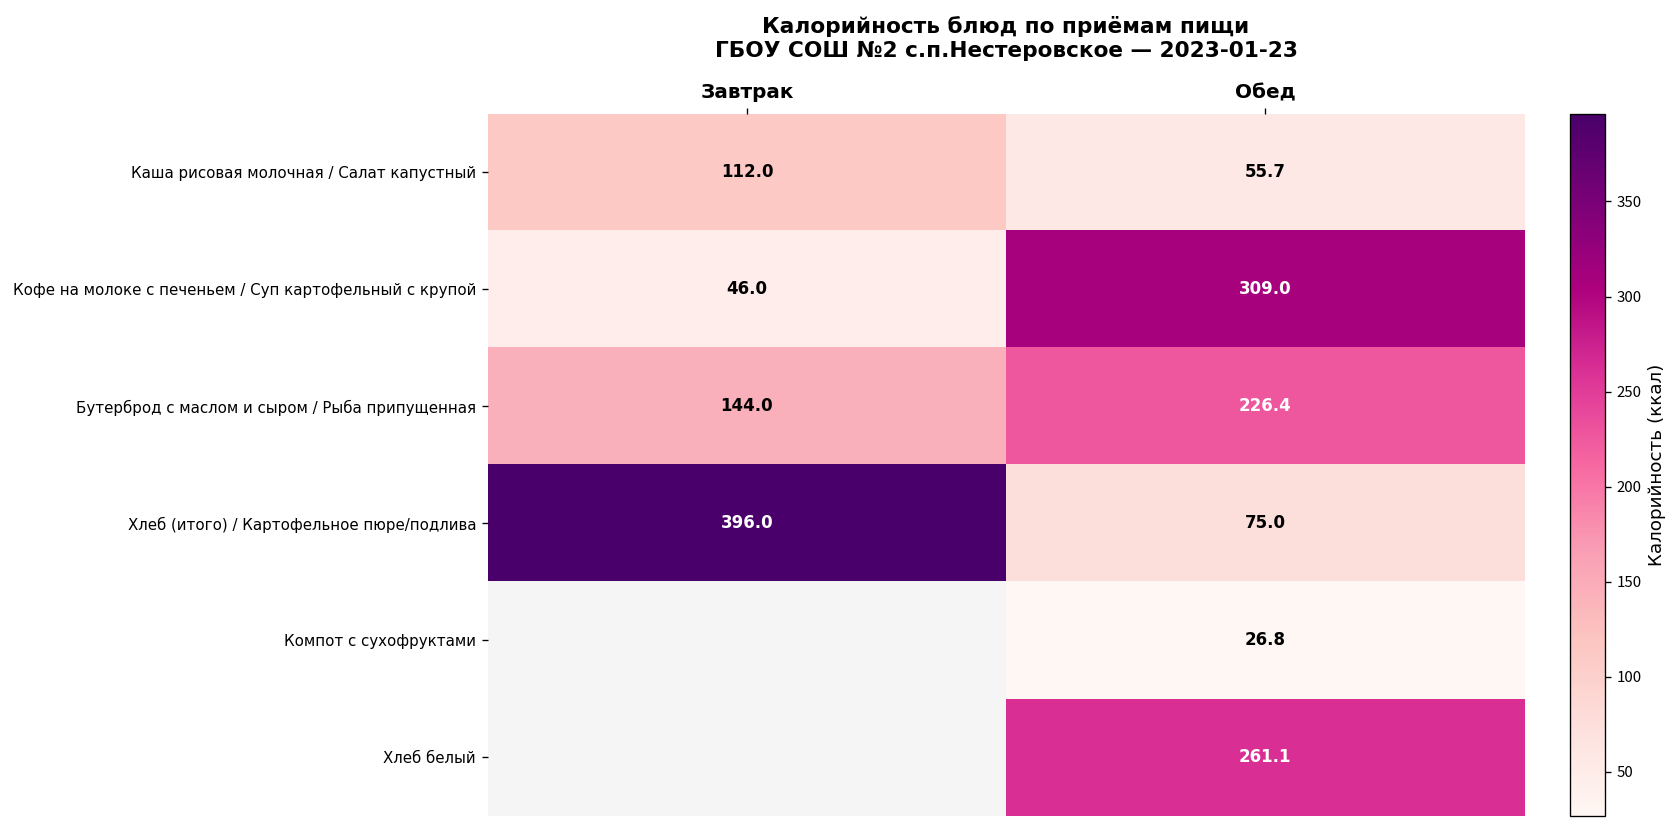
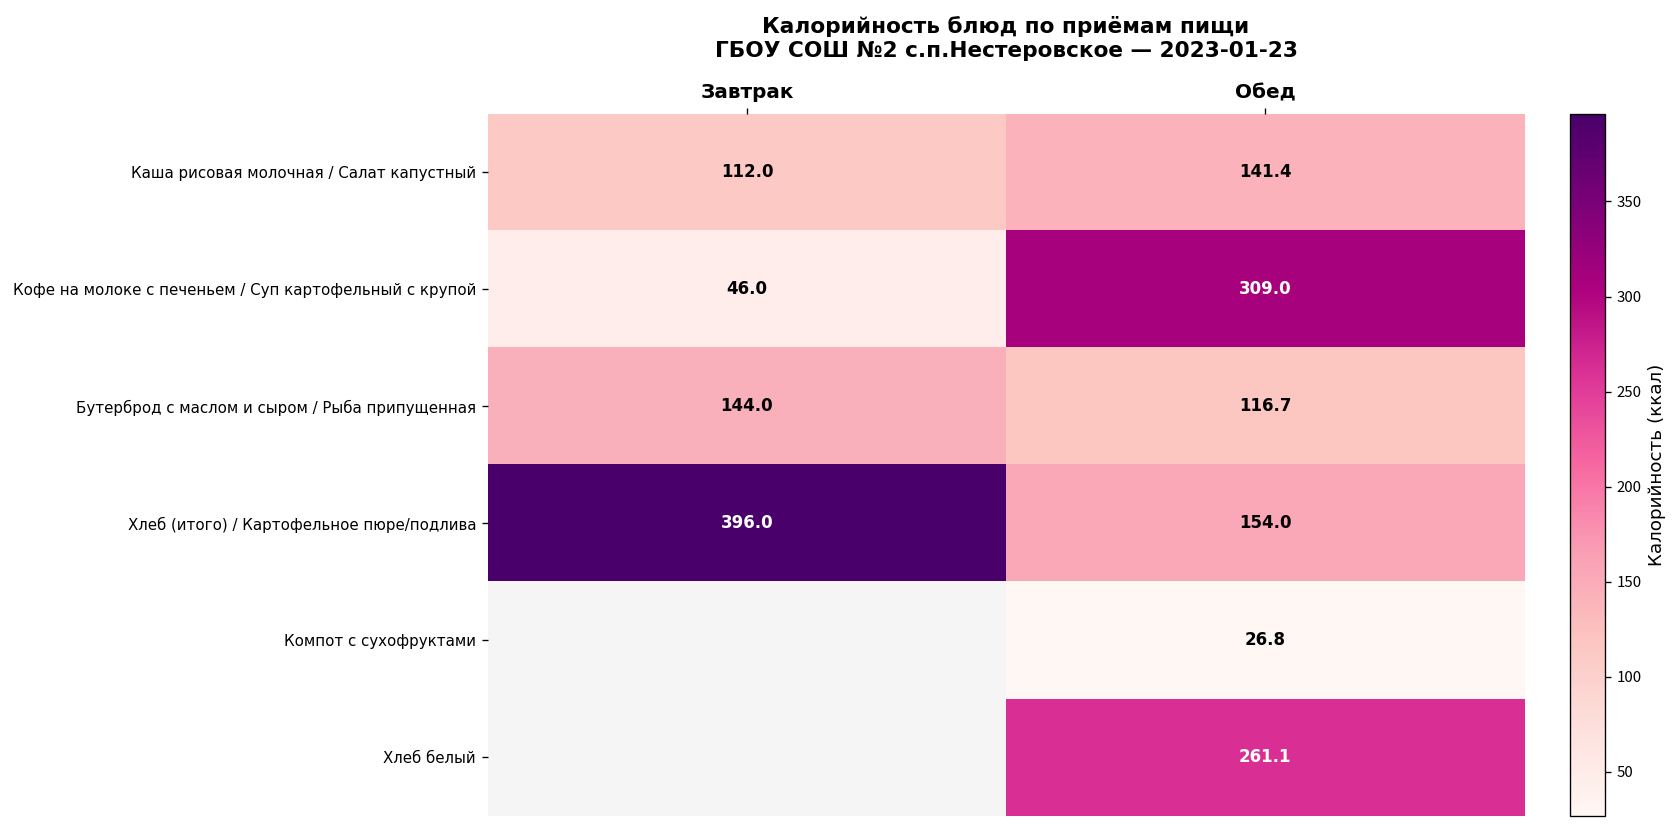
  {
    "Каша рисовая молочная / Салат капустный": {
      "Завтрак": 112.0,
-     "Обед": 55.7
+     "Обед": 141.4
    },
    "Кофе на молоке с печеньем / Суп картофельный с крупой": {
      "Завтрак": 46.0,
      "Обед": 309.0
    },
    "Бутерброд с маслом и сыром / Рыба припущенная": {
      "Завтрак": 144.0,
-     "Обед": 226.4
+     "Обед": 116.7
    },
    "Хлеб (итого) / Картофельное пюре/подлива": {
      "Завтрак": 396.0,
-     "Обед": 75.0
+     "Обед": 154.0
    },
    "Компот с сухофруктами": {
      "Обед": 26.8
    },
    "Хлеб белый": {
      "Обед": 261.1
    }
  }
